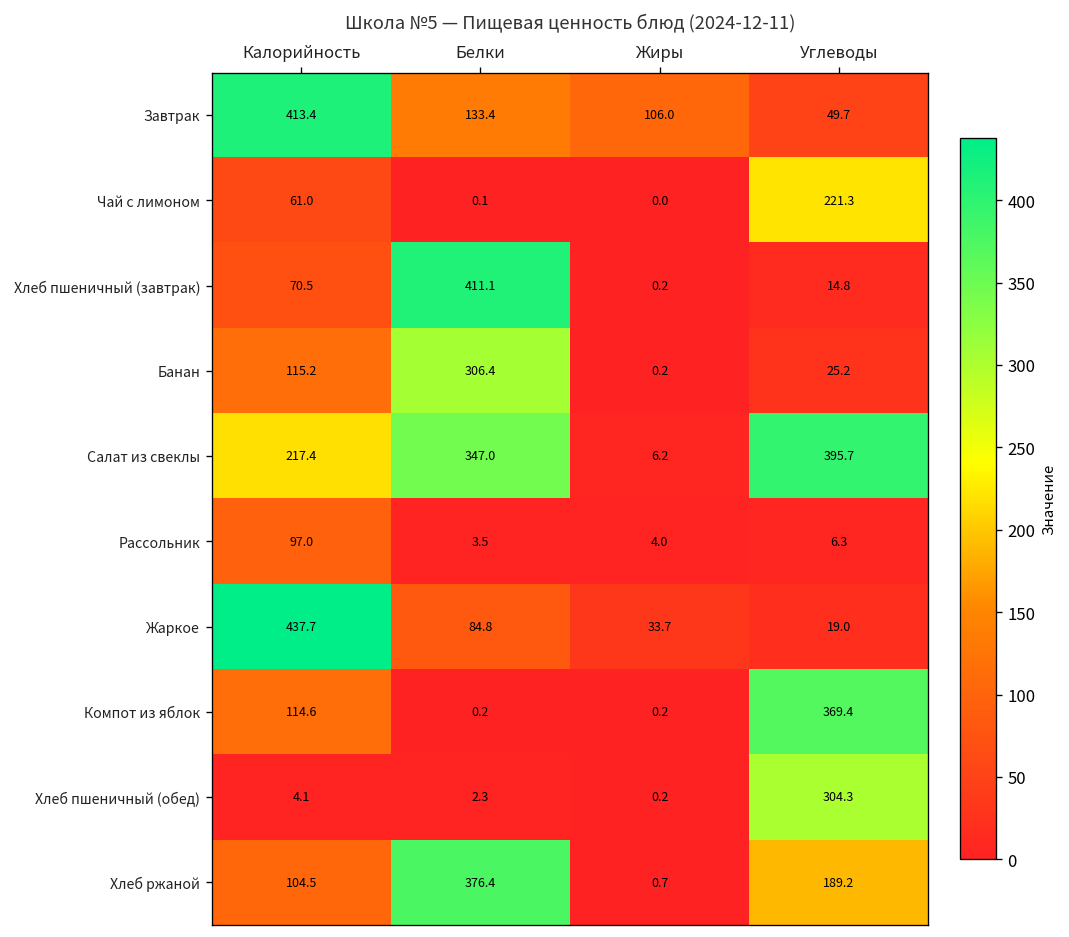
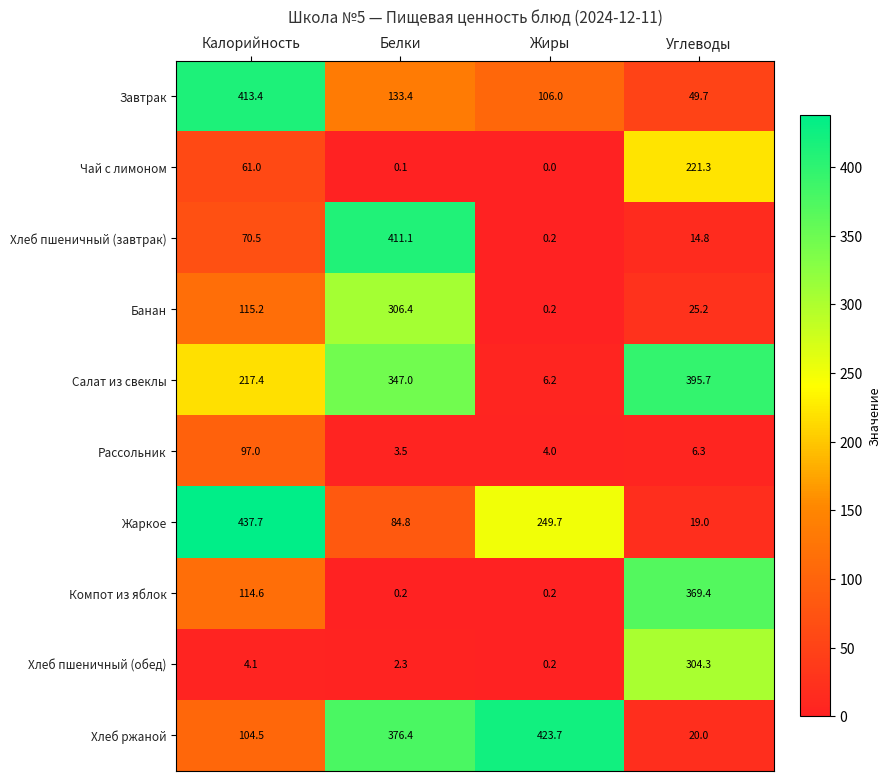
  {
    "Завтрак": {
      "Калорийность": 413.4,
      "Белки": 133.4,
      "Жиры": 106.0,
      "Углеводы": 49.7
    },
    "Чай с лимоном": {
      "Калорийность": 61.0,
      "Белки": 0.1,
      "Жиры": 0.0,
      "Углеводы": 221.3
    },
    "Хлеб пшеничный (завтрак)": {
      "Калорийность": 70.5,
      "Белки": 411.1,
      "Жиры": 0.2,
      "Углеводы": 14.8
    },
    "Банан": {
      "Калорийность": 115.2,
      "Белки": 306.4,
      "Жиры": 0.2,
      "Углеводы": 25.2
    },
    "Салат из свеклы": {
      "Калорийность": 217.4,
      "Белки": 347.0,
      "Жиры": 6.2,
      "Углеводы": 395.7
    },
    "Рассольник": {
      "Калорийность": 97.0,
      "Белки": 3.5,
      "Жиры": 4.0,
      "Углеводы": 6.3
    },
    "Жаркое": {
      "Калорийность": 437.7,
      "Белки": 84.8,
-     "Жиры": 33.7,
+     "Жиры": 249.7,
      "Углеводы": 19.0
    },
    "Компот из яблок": {
      "Калорийность": 114.6,
      "Белки": 0.2,
      "Жиры": 0.2,
      "Углеводы": 369.4
    },
    "Хлеб пшеничный (обед)": {
      "Калорийность": 4.1,
      "Белки": 2.3,
      "Жиры": 0.2,
      "Углеводы": 304.3
    },
    "Хлеб ржаной": {
      "Калорийность": 104.5,
      "Белки": 376.4,
-     "Жиры": 0.7,
-     "Углеводы": 189.2
+     "Жиры": 423.7,
+     "Углеводы": 20.0
    }
  }
